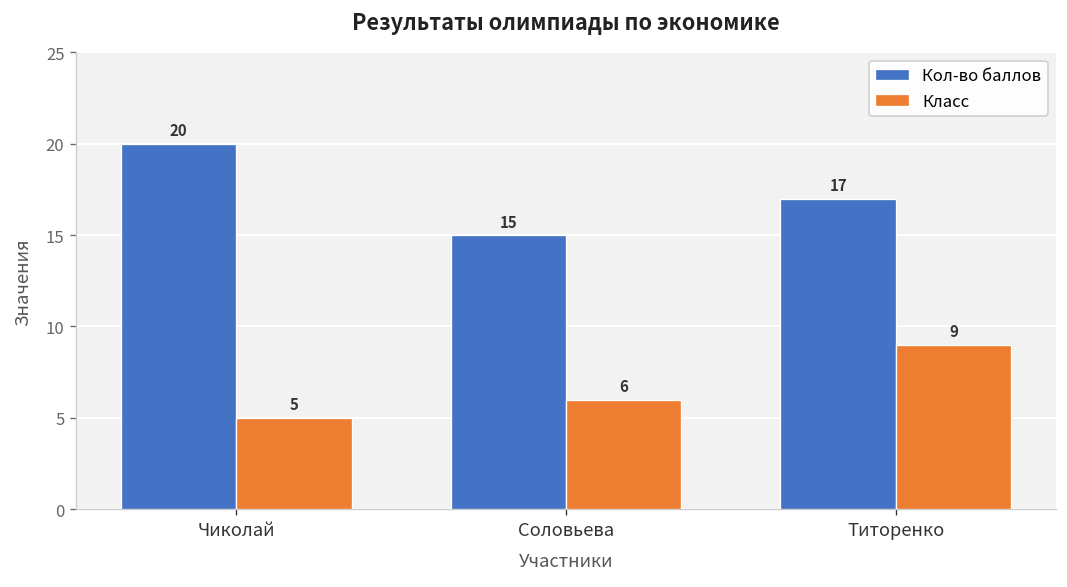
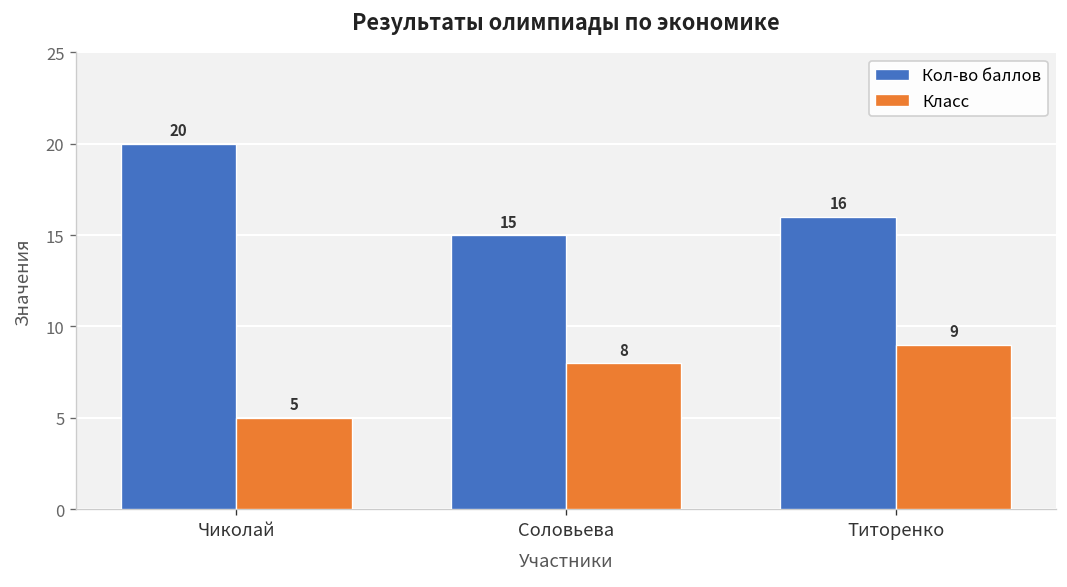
  {
    "Кол-во баллов": {
      "Чиколай": 20,
      "Соловьева": 15,
-     "Титоренко": 17
+     "Титоренко": 16
    },
    "Класс": {
      "Чиколай": 5,
-     "Соловьева": 6,
+     "Соловьева": 8,
      "Титоренко": 9
    }
  }
